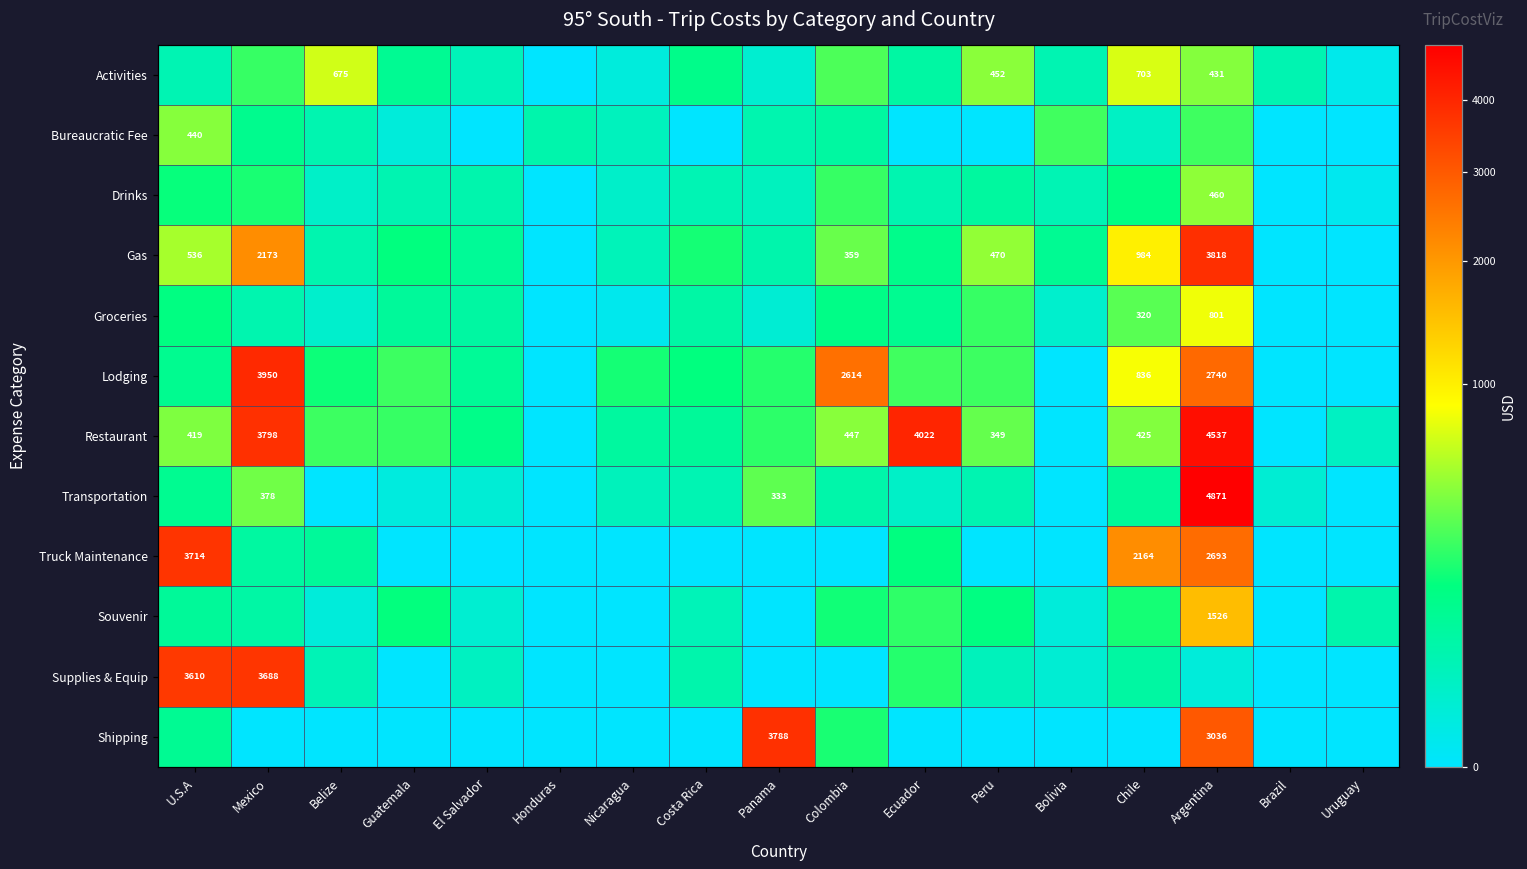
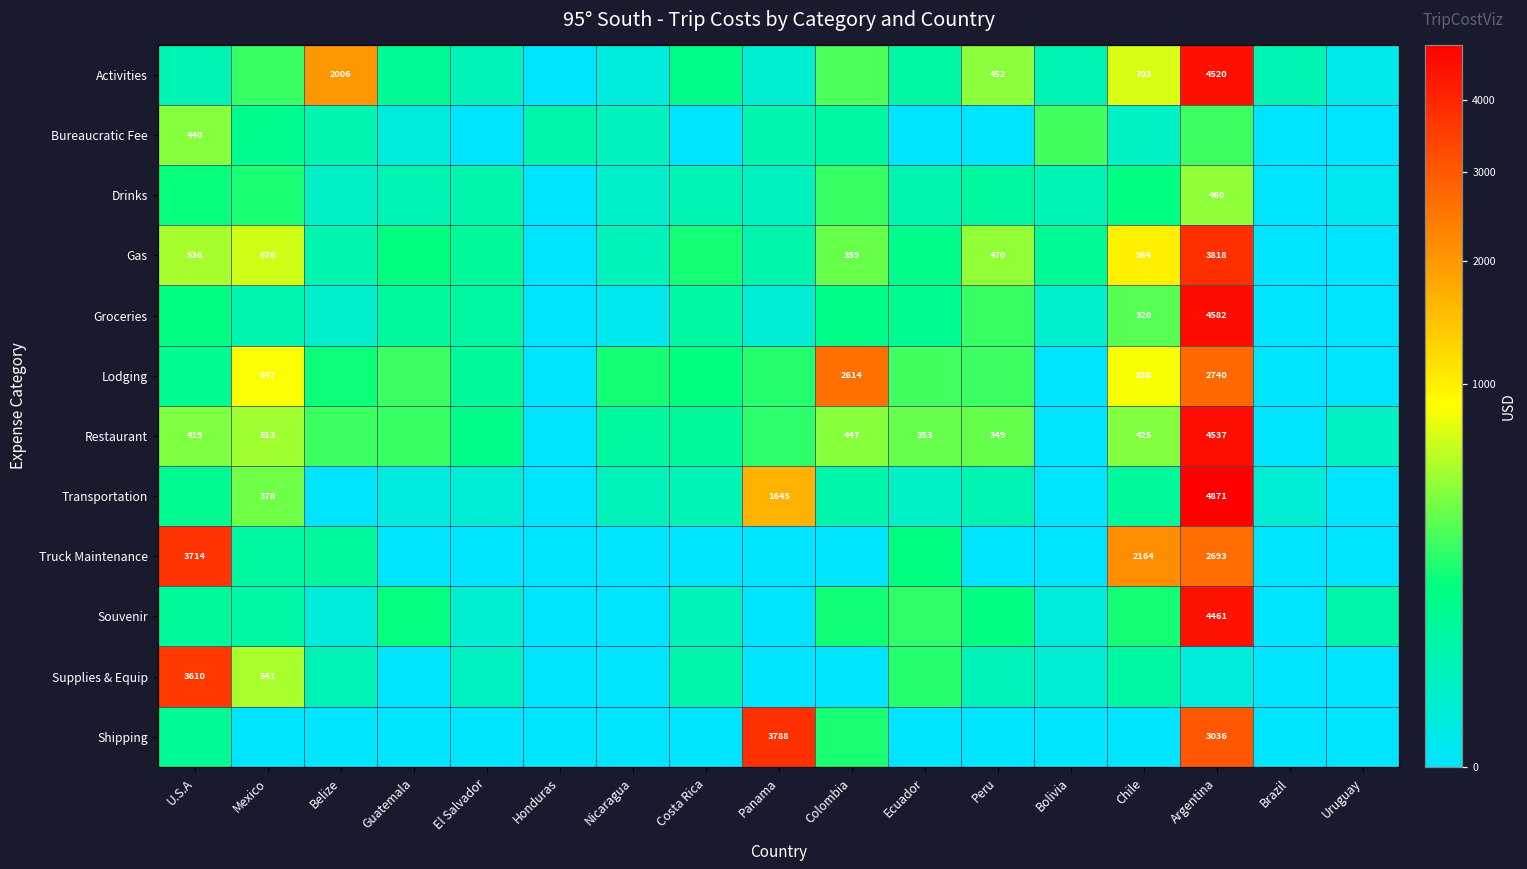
  {
    "Activities": {
-     "Belize": 675,
+     "Belize": 2006,
      "Peru": 452,
      "Chile": 703,
-     "Argentina": 431
+     "Argentina": 4520
    },
    "Bureaucratic Fee": {
      "U.S.A": 440
    },
    "Drinks": {
      "Argentina": 460
    },
    "Gas": {
      "U.S.A": 536,
-     "Mexico": 2173,
+     "Mexico": 676,
      "Colombia": 359,
      "Peru": 470,
      "Chile": 984,
      "Argentina": 3818
    },
    "Groceries": {
      "Chile": 320,
-     "Argentina": 801
+     "Argentina": 4582
    },
    "Lodging": {
-     "Mexico": 3950,
+     "Mexico": 847,
      "Colombia": 2614,
      "Chile": 836,
      "Argentina": 2740
    },
    "Restaurant": {
      "U.S.A": 419,
-     "Mexico": 3798,
+     "Mexico": 513,
      "Colombia": 447,
-     "Ecuador": 4022,
+     "Ecuador": 353,
      "Peru": 349,
      "Chile": 425,
      "Argentina": 4537
    },
    "Transportation": {
      "Mexico": 378,
-     "Panama": 333,
+     "Panama": 1645,
      "Argentina": 4871
    },
    "Truck Maintenance": {
      "U.S.A": 3714,
      "Chile": 2164,
      "Argentina": 2693
    },
    "Souvenir": {
-     "Argentina": 1526
+     "Argentina": 4461
    },
    "Supplies & Equip": {
      "U.S.A": 3610,
-     "Mexico": 3688
+     "Mexico": 541
    },
    "Shipping": {
      "Panama": 3788,
      "Argentina": 3036
    }
  }
